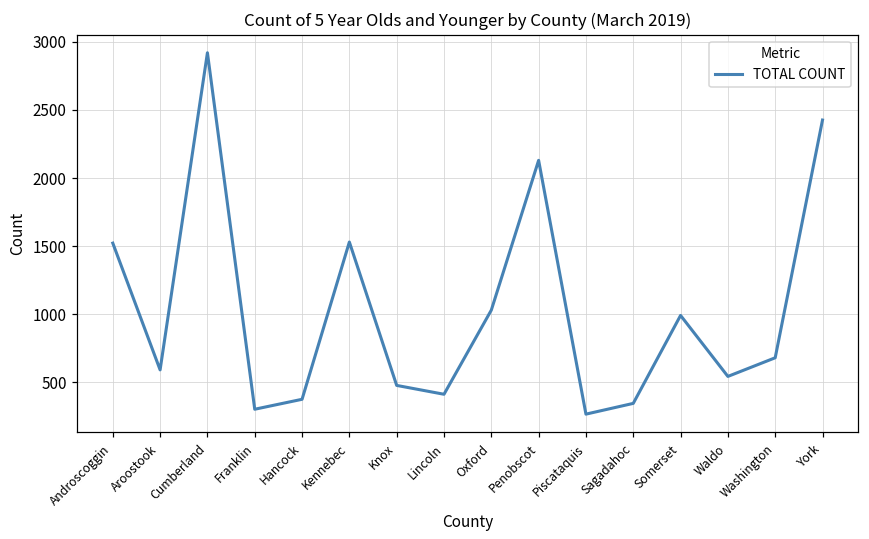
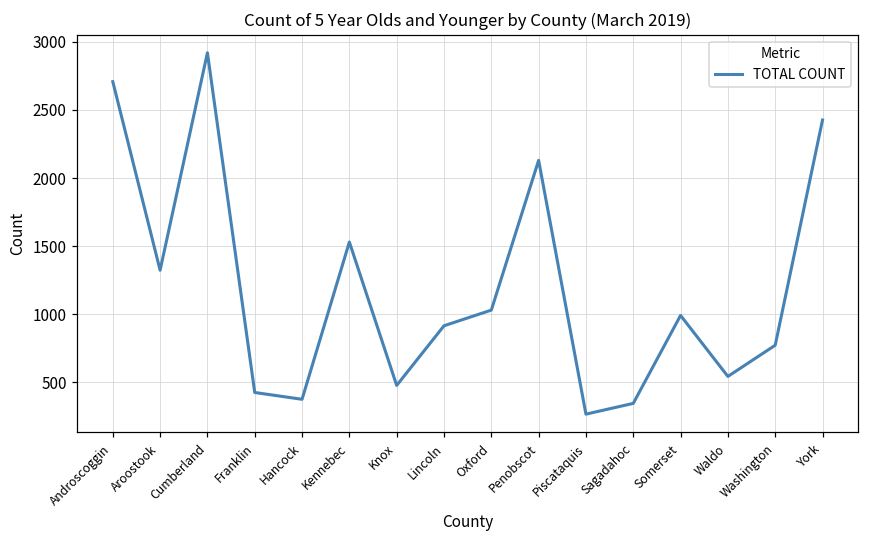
  {
-   "Androscoggin": 1520,
-   "Aroostook": 590,
+   "Androscoggin": 2710,
+   "Aroostook": 1320,
    "Cumberland": 2920,
-   "Franklin": 300,
+   "Franklin": 430,
    "Hancock": 380,
    "Kennebec": 1530,
    "Knox": 480,
-   "Lincoln": 410,
+   "Lincoln": 920,
    "Oxford": 1030,
    "Penobscot": 2130,
    "Piscataquis": 270,
    "Sagadahoc": 350,
    "Somerset": 990,
    "Waldo": 540,
-   "Washington": 680,
+   "Washington": 770,
    "York": 2430
  }
